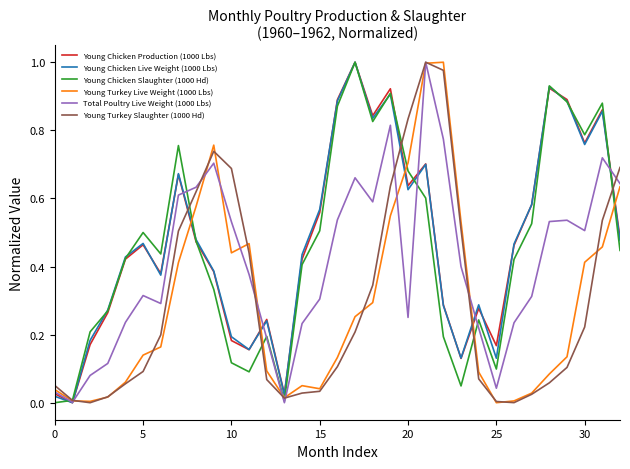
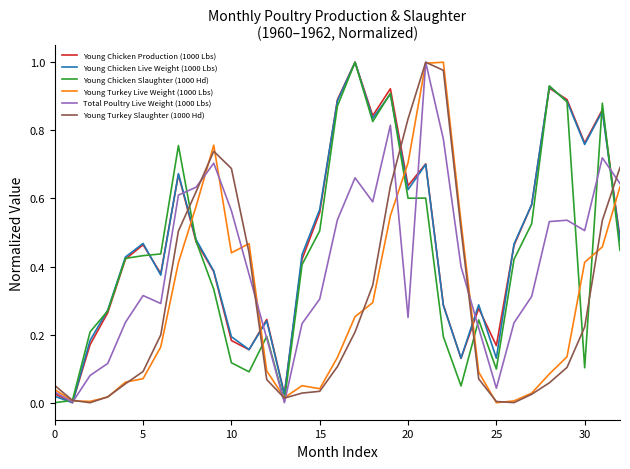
  {
    "Young Chicken Production (1000 Lbs)": {
      "10": 0.18,
      "15": 0.56,
      "20": 0.64,
      "25": 0.17
    },
    "Young Chicken Live Weight (1000 Lbs)": {
      "10": 0.19,
      "15": 0.57,
      "20": 0.63,
      "25": 0.13
    },
    "Young Chicken Slaughter (1000 Hd)": {
      "0": 0.00,
-     "5": 0.50,
+     "5": 0.43,
      "10": 0.12,
      "15": 0.50,
-     "20": 0.68,
+     "20": 0.60,
      "25": 0.10,
-     "30": 0.79
+     "30": 0.10
    },
    "Young Turkey Live Weight (1000 Lbs)": {
-     "5": 0.14,
+     "5": 0.07,
      "10": 0.44,
      "20": 0.70,
      "30": 0.41
    },
    "Total Poultry Live Weight (1000 Lbs)": {
      "5": 0.31,
-     "10": 0.53,
+     "10": 0.56,
      "15": 0.30,
      "20": 0.25,
      "25": 0.04,
      "30": 0.51
    },
    "Young Turkey Slaughter (1000 Hd)": {
      "0": 0.05,
      "5": 0.09,
      "10": 0.69,
      "20": 0.83,
      "30": 0.22
    }
  }
